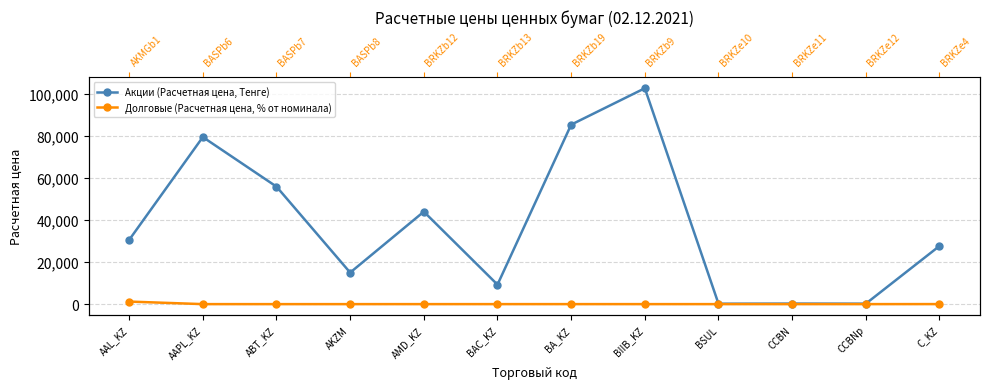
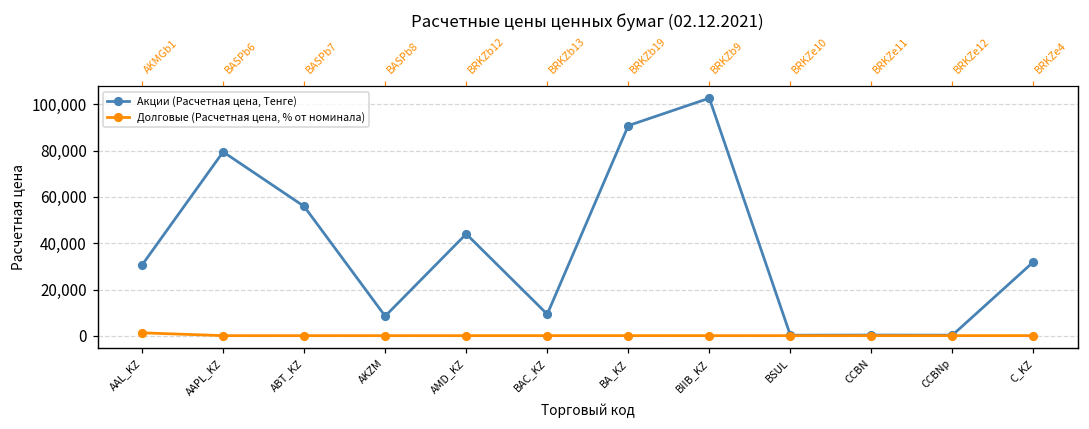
  {
    "Акции (Расчетная цена, Тенге)": {
      "AAL_KZ": "31,000",
      "AAPL_KZ": "79,000",
      "ABT_KZ": "56,000",
-     "AKZM": "15,000",
+     "AKZM": "9,000",
      "AMD_KZ": "44,000",
      "BAC_KZ": "9,000",
-     "BA_KZ": "85,000",
+     "BA_KZ": "91,000",
      "BIIB_KZ": "103,000",
      "BSUL": "0",
      "CCBN": "0",
      "CCBNp": "0",
-     "C_KZ": "28,000"
+     "C_KZ": "32,000"
    }
  }
